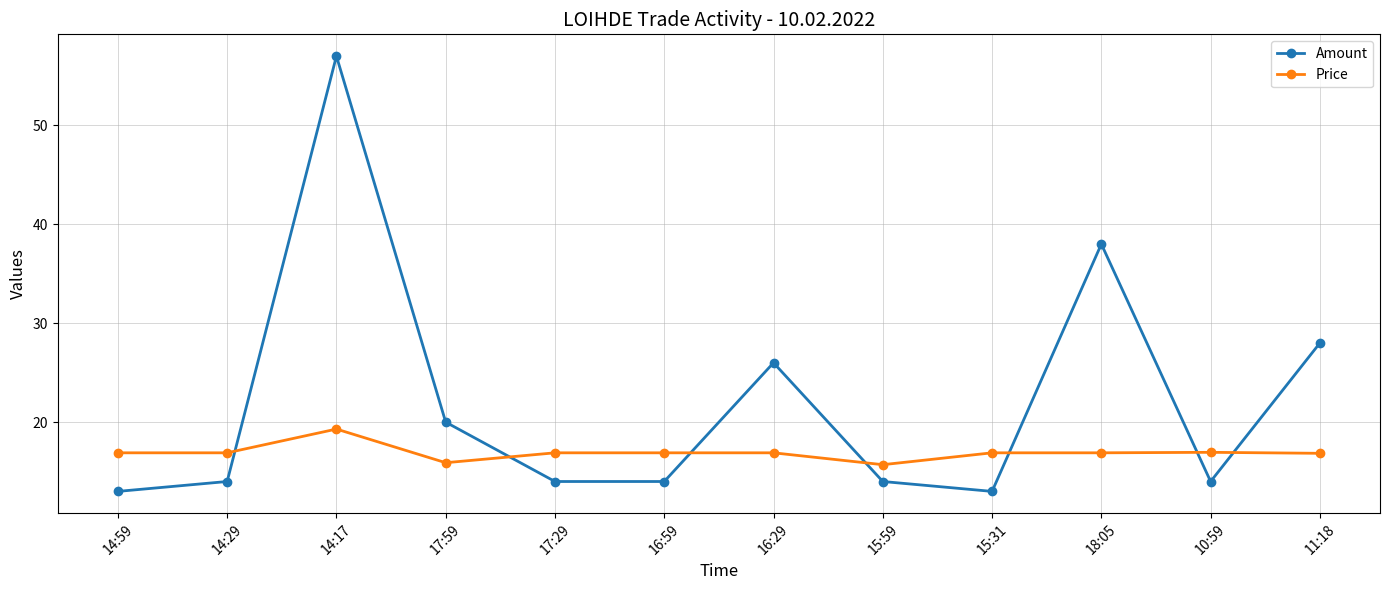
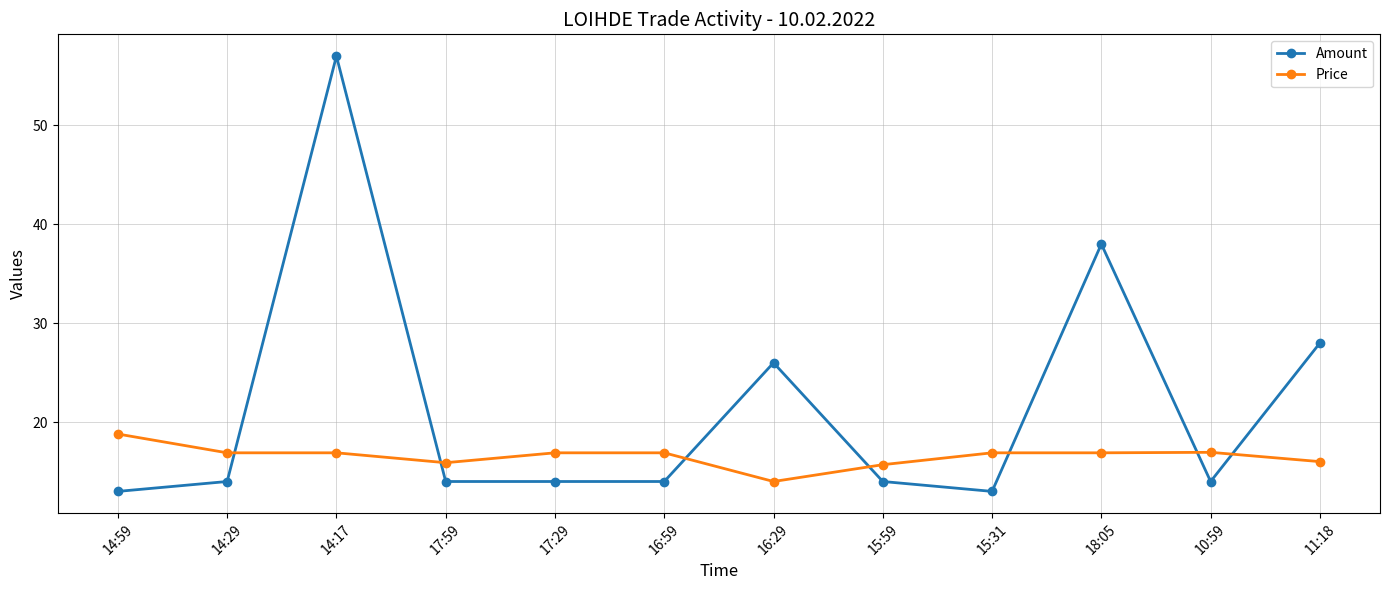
  {
    "Amount": {
      "14:59": 13,
      "14:29": 14,
      "14:17": 57,
-     "17:59": 20,
+     "17:59": 14,
      "17:29": 14,
      "16:59": 14,
      "16:29": 26,
      "15:59": 14,
      "15:31": 13,
      "18:05": 38,
      "10:59": 14,
      "11:18": 28
    },
    "Price": {
-     "14:59": 17,
+     "14:59": 19,
      "14:29": 17,
-     "14:17": 19,
+     "14:17": 17,
      "17:59": 16,
      "17:29": 17,
      "16:59": 17,
-     "16:29": 17,
+     "16:29": 14,
      "15:59": 16,
      "15:31": 17,
      "18:05": 17,
      "10:59": 17,
-     "11:18": 17
+     "11:18": 16
    }
  }
